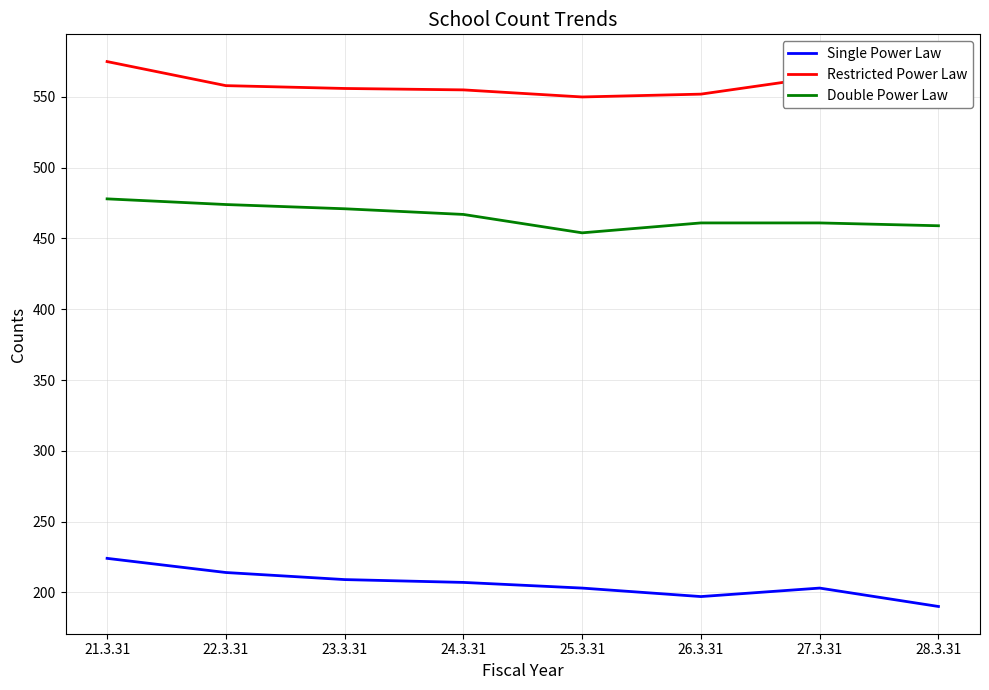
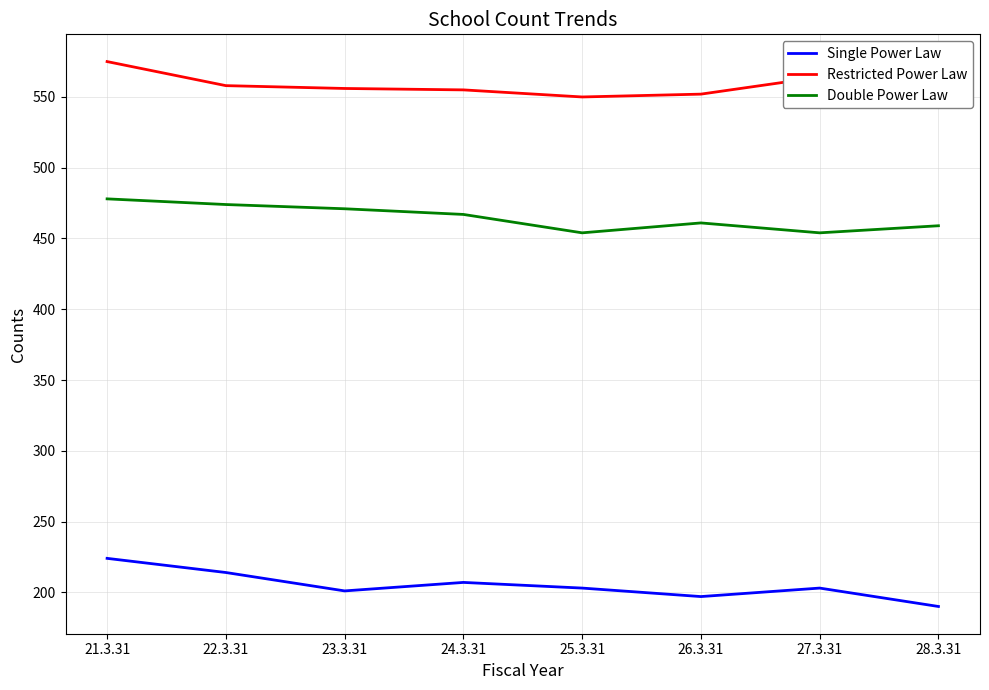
  {
    "Single Power Law": {
      "21.3.31": 224,
      "22.3.31": 214,
-     "23.3.31": 209,
+     "23.3.31": 201,
      "24.3.31": 207,
      "25.3.31": 203,
      "26.3.31": 197,
      "27.3.31": 203,
      "28.3.31": 190
    },
    "Restricted Power Law": {
      "21.3.31": 575,
      "22.3.31": 558,
      "23.3.31": 556,
      "24.3.31": 555,
      "25.3.31": 550,
      "26.3.31": 552
    },
    "Double Power Law": {
      "21.3.31": 478,
      "22.3.31": 474,
      "23.3.31": 471,
      "24.3.31": 467,
      "25.3.31": 454,
      "26.3.31": 461,
-     "27.3.31": 461,
+     "27.3.31": 454,
      "28.3.31": 459
    }
  }
